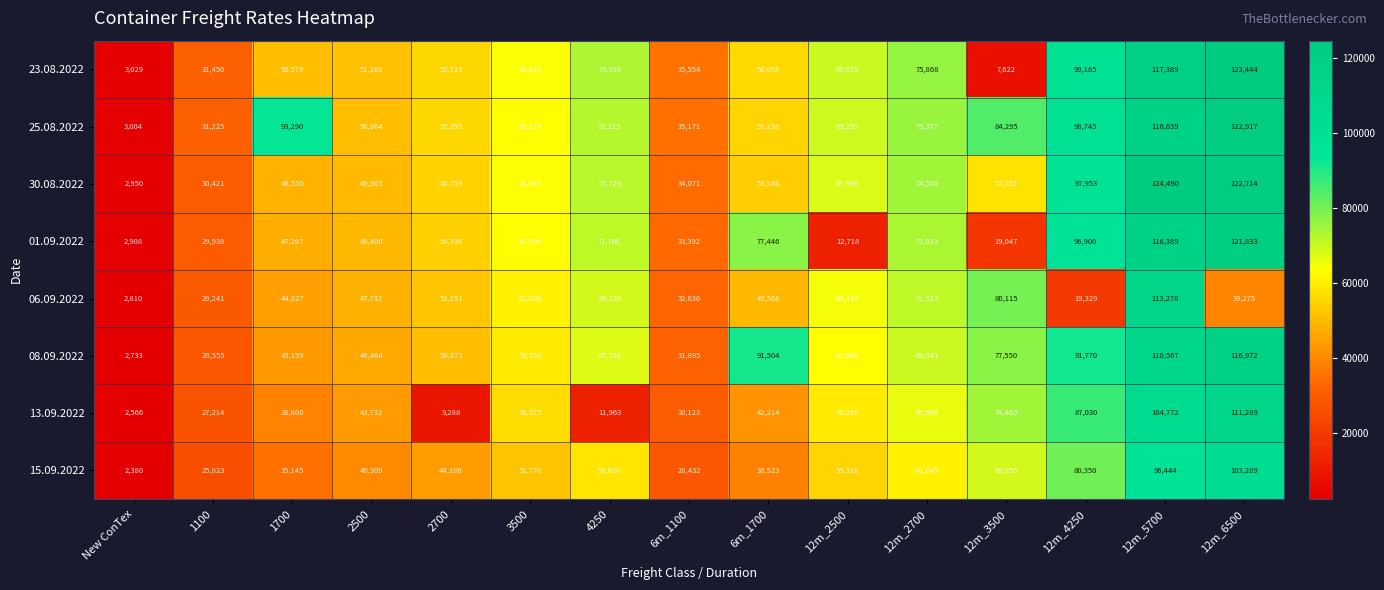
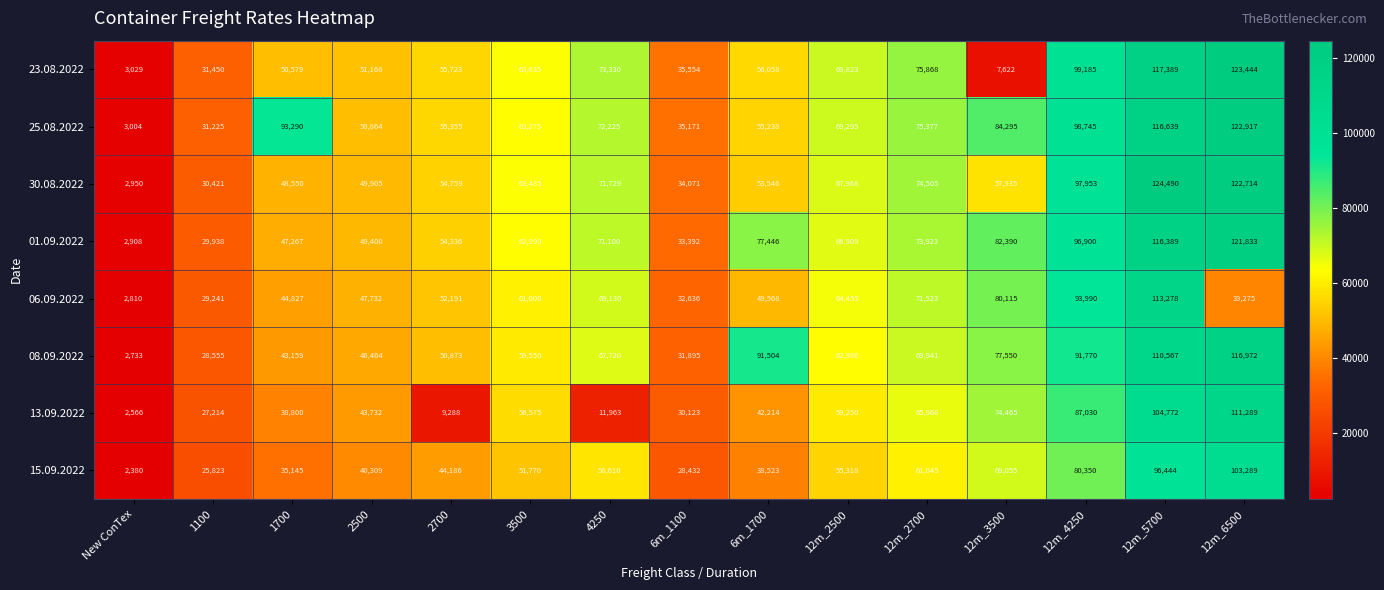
  {
    "23.08.2022": {
      "New ConTex": "3,029",
      "1100": "31,450",
      "1700": "50,579",
      "2500": "51,168",
      "2700": "55,723",
      "3500": "63,635",
      "4250": "73,330",
      "6m_1100": "35,554",
      "6m_1700": "56,058",
      "12m_2500": "69,823",
      "12m_2700": "75,868",
      "12m_3500": "7,622",
      "12m_4250": "99,185",
      "12m_5700": "117,389",
      "12m_6500": "123,444"
    },
    "25.08.2022": {
      "New ConTex": "3,004",
      "1100": "31,225",
      "1700": "93,290",
      "2500": "50,864",
      "2700": "55,355",
      "3500": "63,275",
      "4250": "72,225",
      "6m_1100": "35,171",
      "6m_1700": "55,238",
      "12m_2500": "69,295",
      "12m_2700": "75,377",
      "12m_3500": "84,295",
      "12m_4250": "98,745",
      "12m_5700": "116,639",
      "12m_6500": "122,917"
    },
    "30.08.2022": {
      "New ConTex": "2,950",
      "1100": "30,421",
      "1700": "48,550",
      "2500": "49,905",
      "2700": "54,759",
      "3500": "63,485",
      "4250": "71,729",
      "6m_1100": "34,071",
      "6m_1700": "53,546",
      "12m_2500": "67,968",
      "12m_2700": "74,505",
      "12m_3500": "57,935",
      "12m_4250": "97,953",
      "12m_5700": "124,490",
      "12m_6500": "122,714"
    },
    "01.09.2022": {
      "New ConTex": "2,908",
      "1100": "29,938",
      "1700": "47,267",
      "2500": "49,400",
      "2700": "54,336",
      "3500": "62,990",
      "4250": "71,100",
      "6m_1100": "33,392",
      "6m_1700": "77,446",
-     "12m_2500": "12,718",
+     "12m_2500": "66,909",
      "12m_2700": "73,923",
-     "12m_3500": "19,047",
+     "12m_3500": "82,390",
      "12m_4250": "96,900",
      "12m_5700": "116,389",
      "12m_6500": "121,833"
    },
    "06.09.2022": {
      "New ConTex": "2,810",
      "1100": "29,241",
      "1700": "44,827",
      "2500": "47,732",
      "2700": "52,191",
      "3500": "61,000",
      "4250": "69,130",
      "6m_1100": "32,636",
      "6m_1700": "49,568",
      "12m_2500": "64,455",
      "12m_2700": "71,523",
      "12m_3500": "80,115",
-     "12m_4250": "19,329",
+     "12m_4250": "93,990",
      "12m_5700": "113,278",
      "12m_6500": "39,275"
    },
    "08.09.2022": {
      "New ConTex": "2,733",
      "1100": "28,555",
      "1700": "43,159",
      "2500": "46,464",
      "2700": "50,873",
      "3500": "59,550",
      "4250": "67,720",
      "6m_1100": "31,895",
      "6m_1700": "91,504",
      "12m_2500": "62,986",
      "12m_2700": "69,941",
      "12m_3500": "77,550",
      "12m_4250": "91,770",
      "12m_5700": "110,567",
      "12m_6500": "116,972"
    },
    "13.09.2022": {
      "New ConTex": "2,566",
      "1100": "27,214",
      "1700": "38,800",
      "2500": "43,732",
      "2700": "9,288",
      "3500": "56,575",
      "4250": "11,963",
      "6m_1100": "30,123",
      "6m_1700": "42,214",
      "12m_2500": "59,250",
      "12m_2700": "65,968",
      "12m_3500": "74,465",
      "12m_4250": "87,030",
      "12m_5700": "104,772",
      "12m_6500": "111,289"
    },
    "15.09.2022": {
      "New ConTex": "2,380",
      "1100": "25,823",
      "1700": "35,145",
      "2500": "40,309",
      "2700": "44,186",
      "3500": "51,770",
      "4250": "58,610",
      "6m_1100": "28,432",
      "6m_1700": "38,523",
      "12m_2500": "55,318",
      "12m_2700": "61,045",
      "12m_3500": "69,055",
      "12m_4250": "80,350",
      "12m_5700": "96,444",
      "12m_6500": "103,289"
    }
  }
